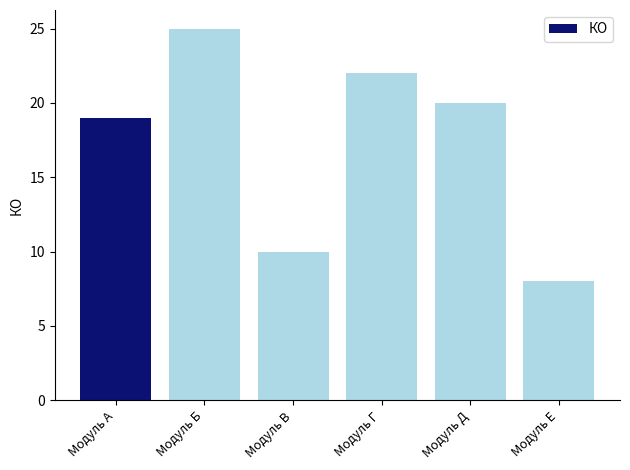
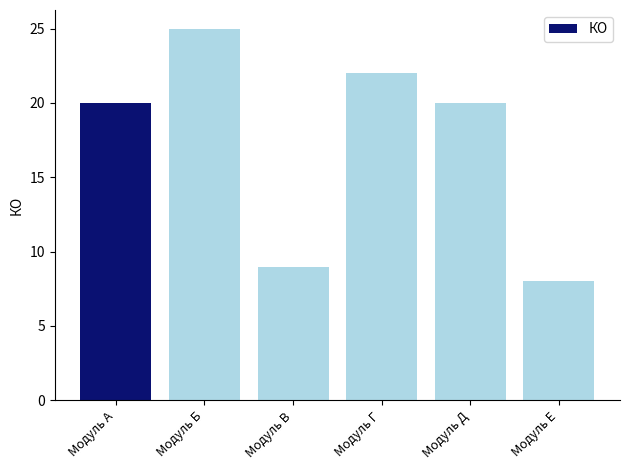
  {
-   "Модуль А": 19,
+   "Модуль А": 20,
    "Модуль Б": 25,
-   "Модуль В": 10,
+   "Модуль В": 9,
    "Модуль Г": 22,
    "Модуль Д": 20,
    "Модуль Е": 8
  }
